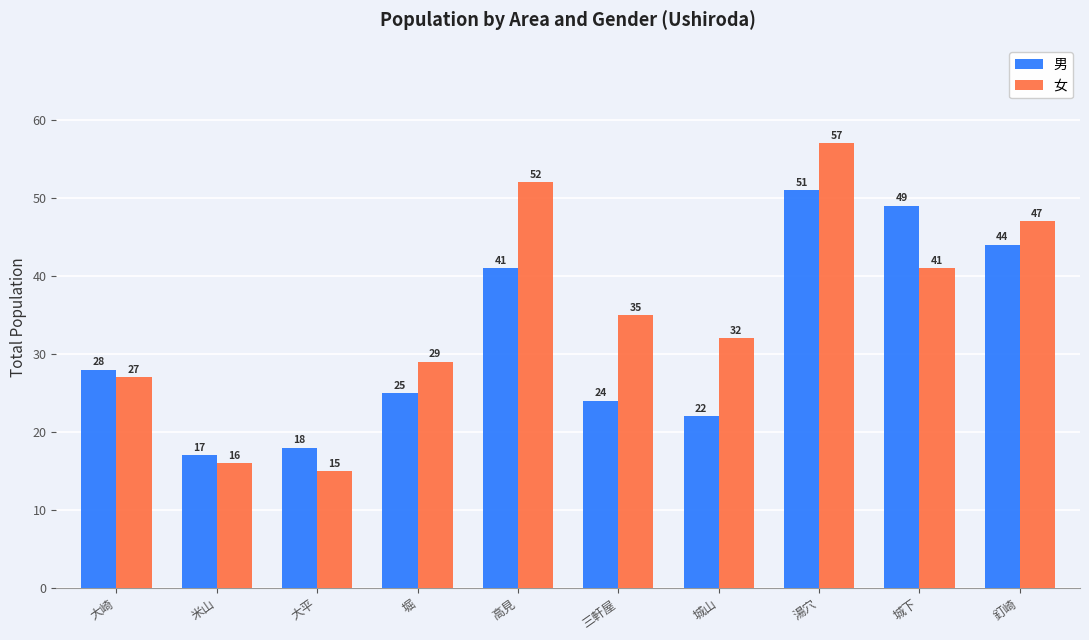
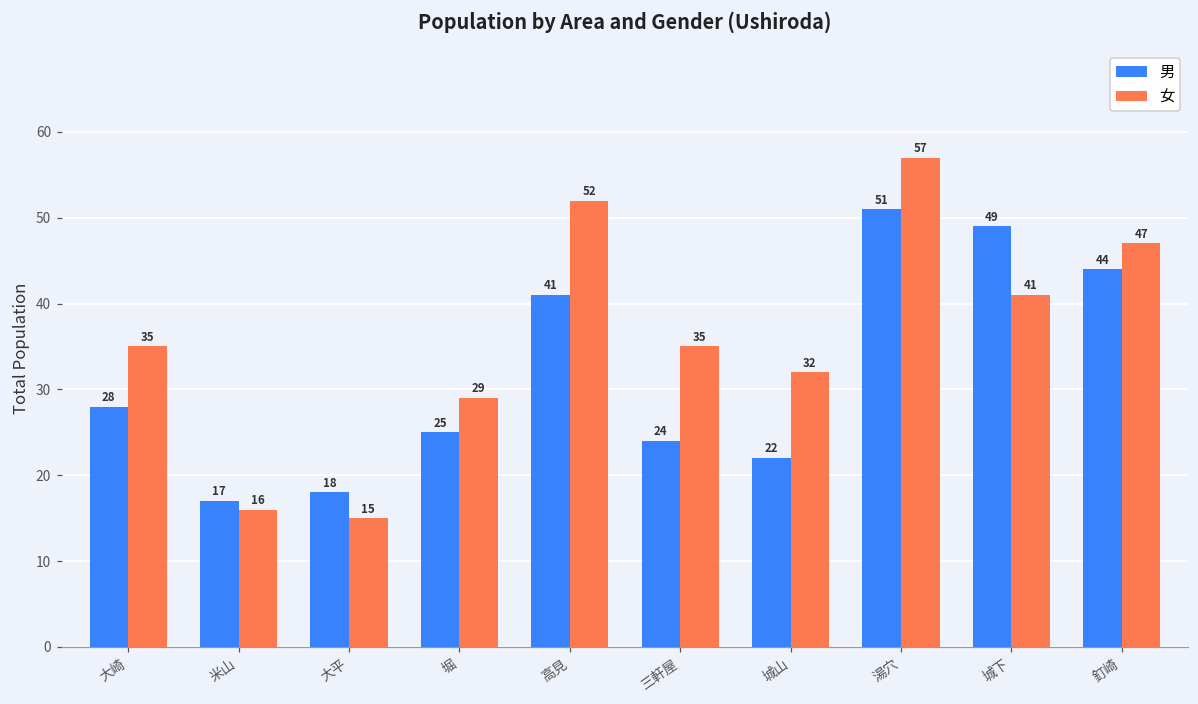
  {
    "男": {
      "大崎": 28,
      "米山": 17,
      "大平": 18,
      "堀": 25,
      "高見": 41,
      "三軒屋": 24,
      "城山": 22,
      "湯穴": 51,
      "城下": 49,
      "釘崎": 44
    },
    "女": {
-     "大崎": 27,
+     "大崎": 35,
      "米山": 16,
      "大平": 15,
      "堀": 29,
      "高見": 52,
      "三軒屋": 35,
      "城山": 32,
      "湯穴": 57,
      "城下": 41,
      "釘崎": 47
    }
  }
